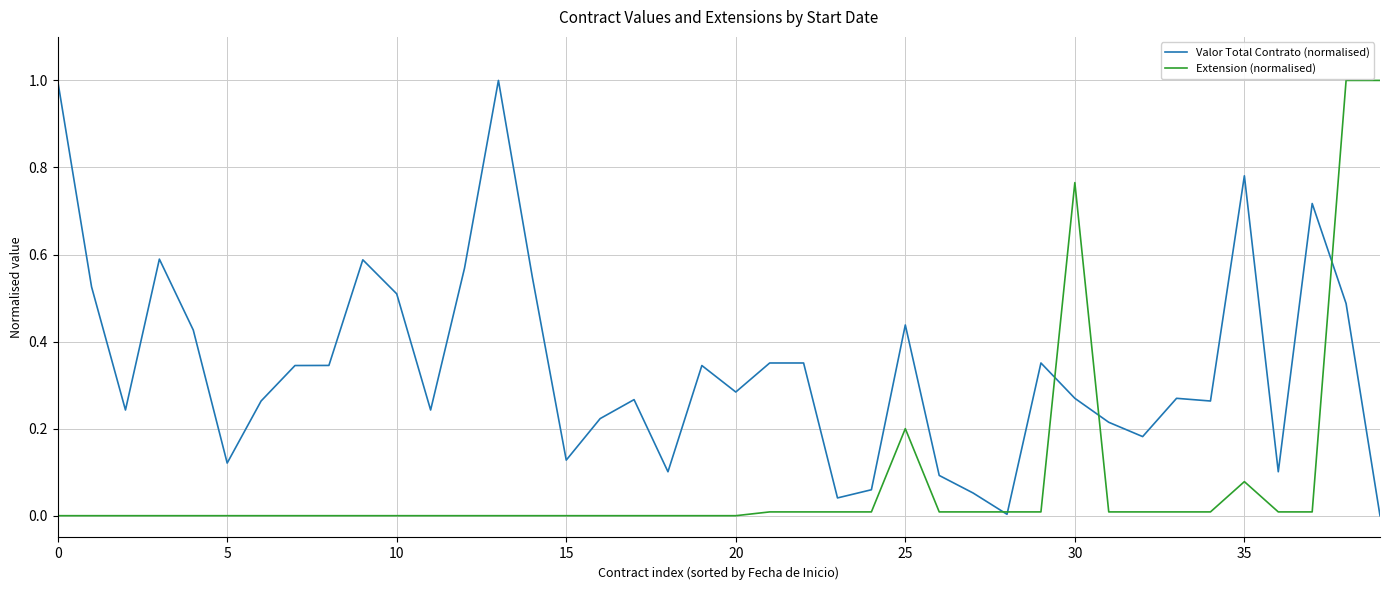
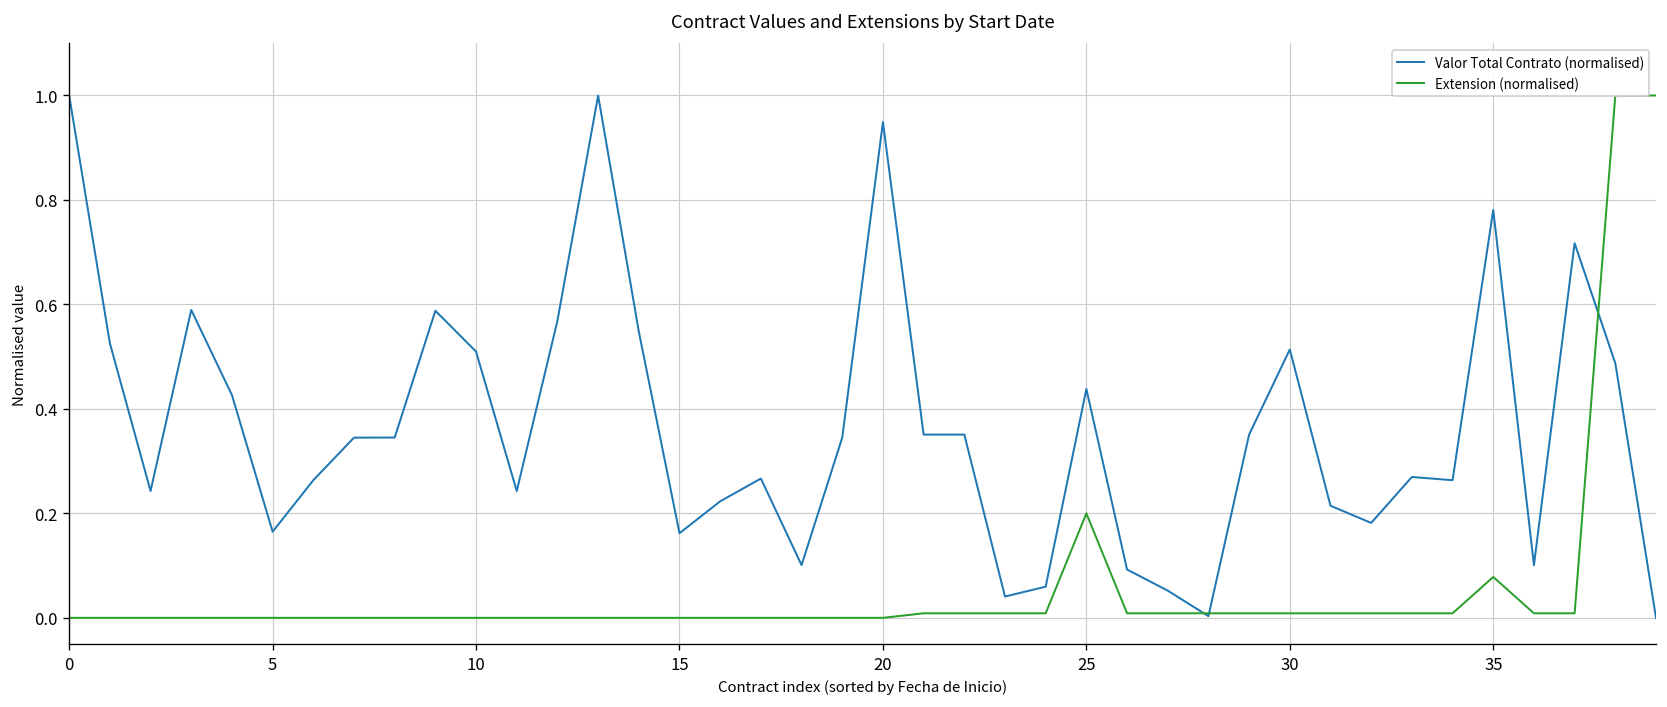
  {
    "Valor Total Contrato (normalised)": {
      "0": 1.00,
-     "5": 0.12,
+     "5": 0.16,
      "10": 0.51,
-     "15": 0.13,
-     "20": 0.28,
+     "15": 0.16,
+     "20": 0.95,
      "25": 0.44,
-     "30": 0.27,
+     "30": 0.51,
      "35": 0.78
    },
    "Extension (normalised)": {
      "0": 0.00,
      "5": 0.00,
      "10": 0.00,
      "15": 0.00,
      "20": 0.00,
      "25": 0.20,
-     "30": 0.77,
+     "30": 0.01,
      "35": 0.08
    }
  }
